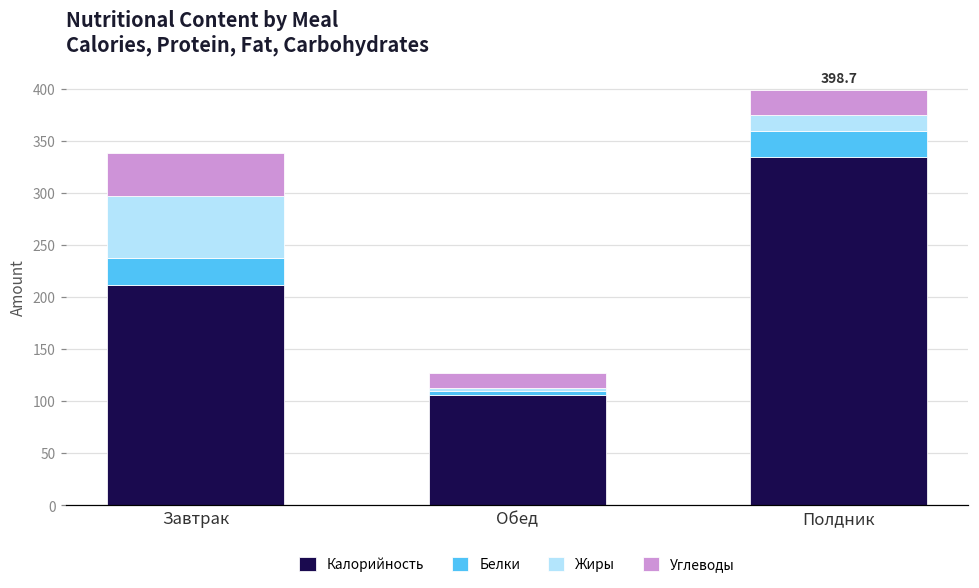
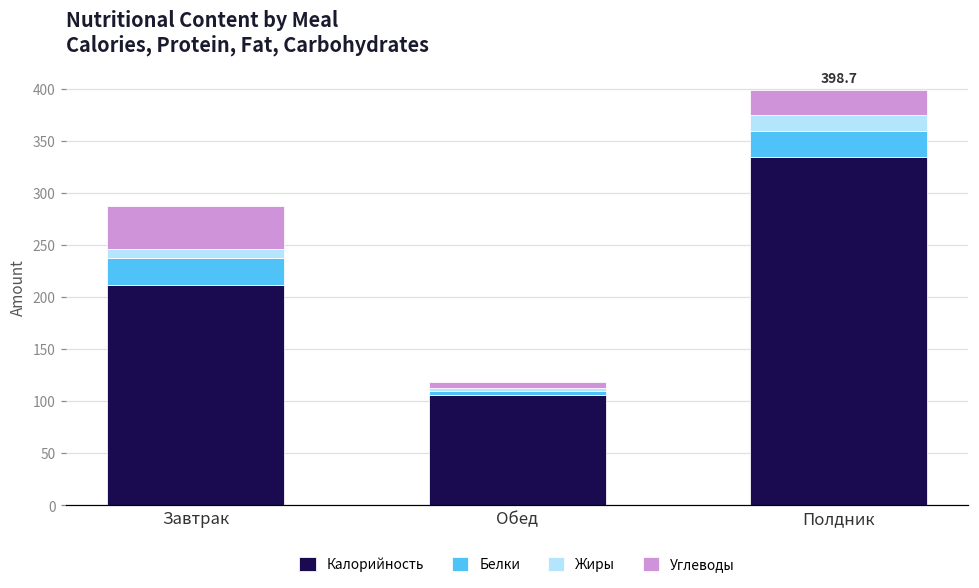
  {
    "Калорийность": {
      "Завтрак": 210,
      "Обед": 110,
      "Полдник": 330
    },
    "Белки": {
      "Завтрак": 30,
      "Обед": 0,
      "Полдник": 30
    },
    "Жиры": {
-     "Завтрак": 60,
+     "Завтрак": 10,
      "Обед": 0,
      "Полдник": 20
    },
    "Углеводы": {
      "Завтрак": 40,
-     "Обед": 14
+     "Обед": 5
    }
  }
